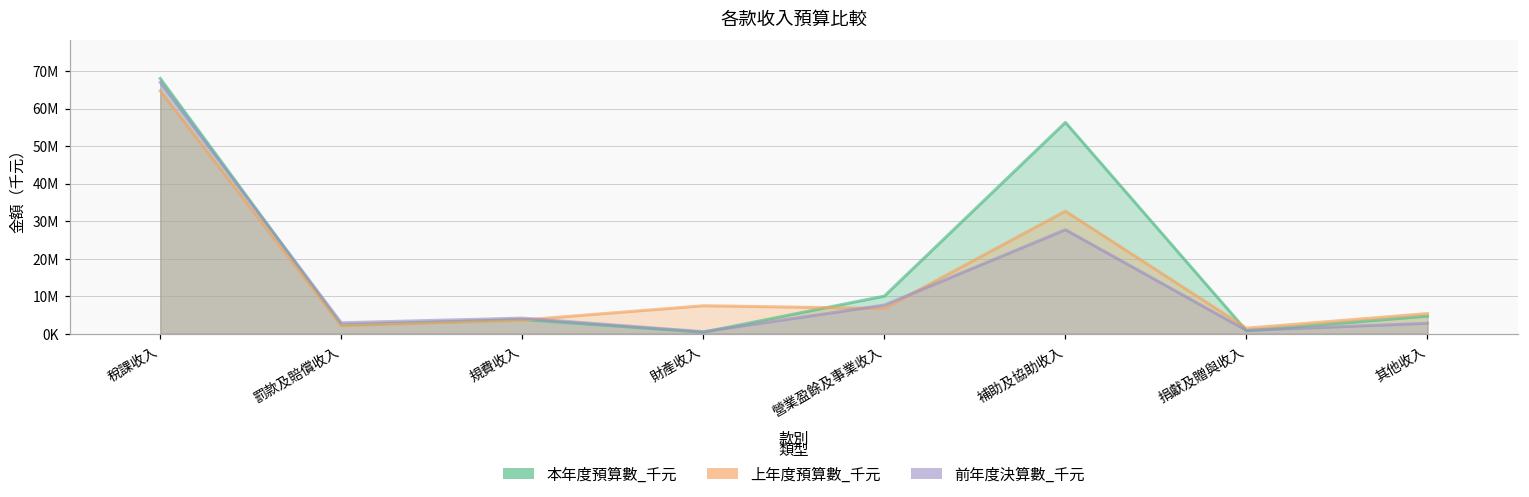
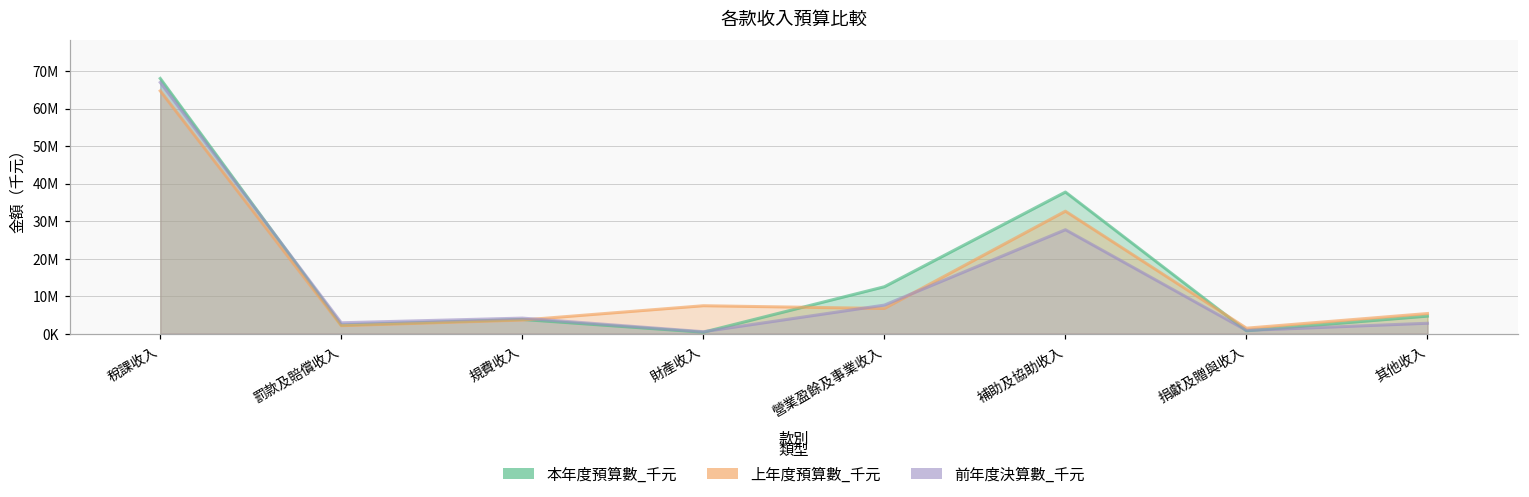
  {
    "本年度預算數_千元": {
      "稅課收入": 68000000,
-     "營業盈餘及事業收入": 10000000,
-     "補助及協助收入": 56000000
+     "營業盈餘及事業收入": 13000000,
+     "補助及協助收入": 38000000
    }
  }
